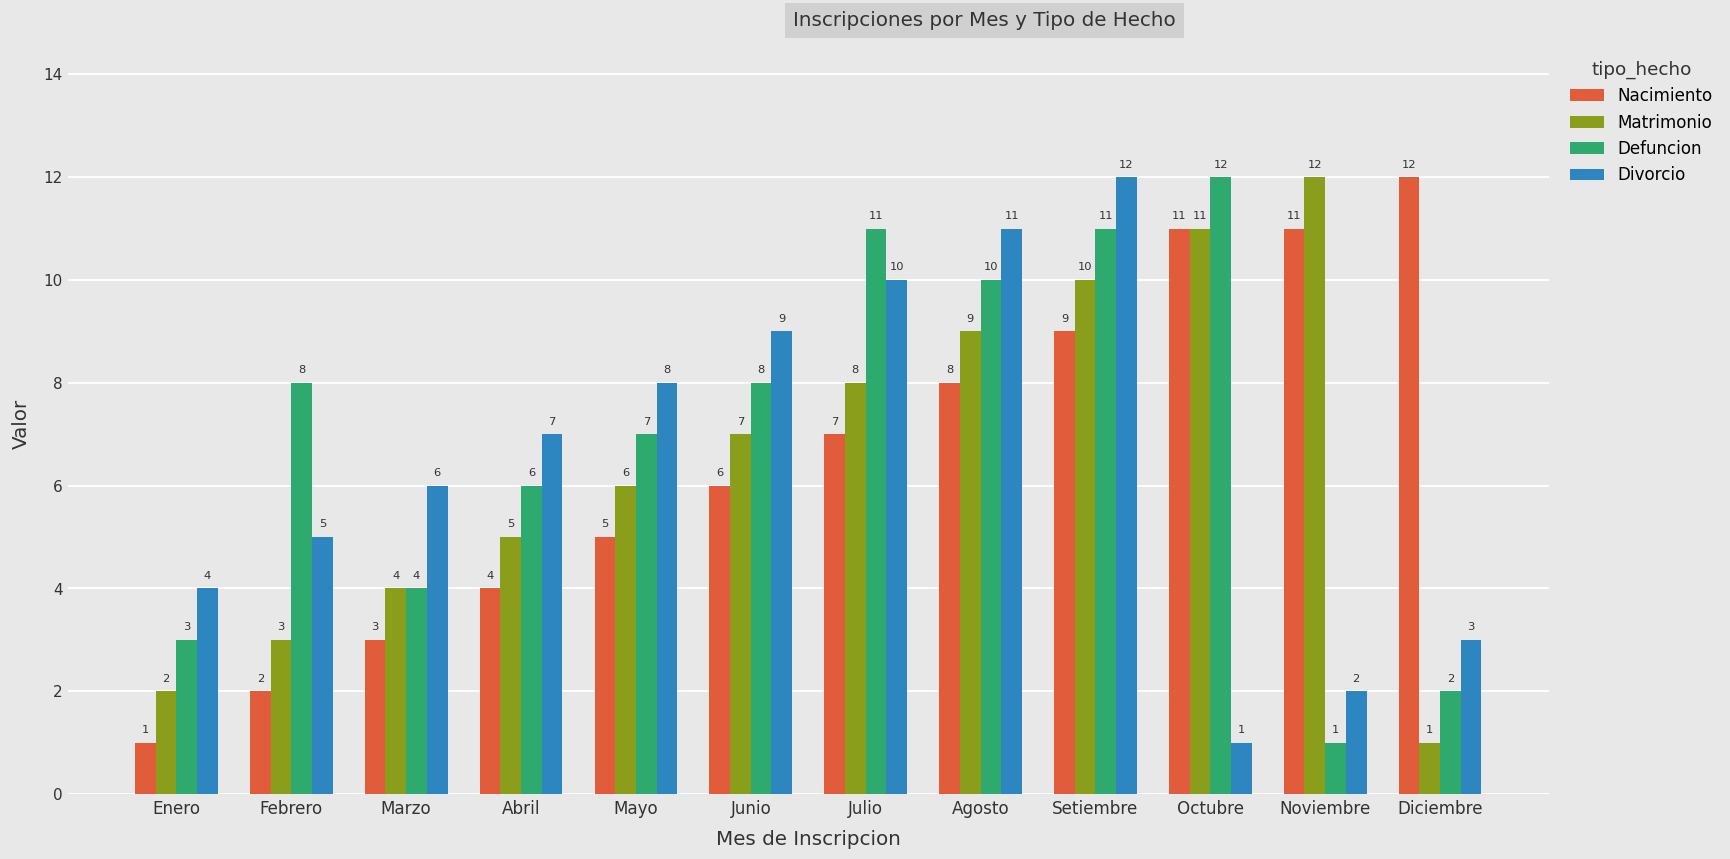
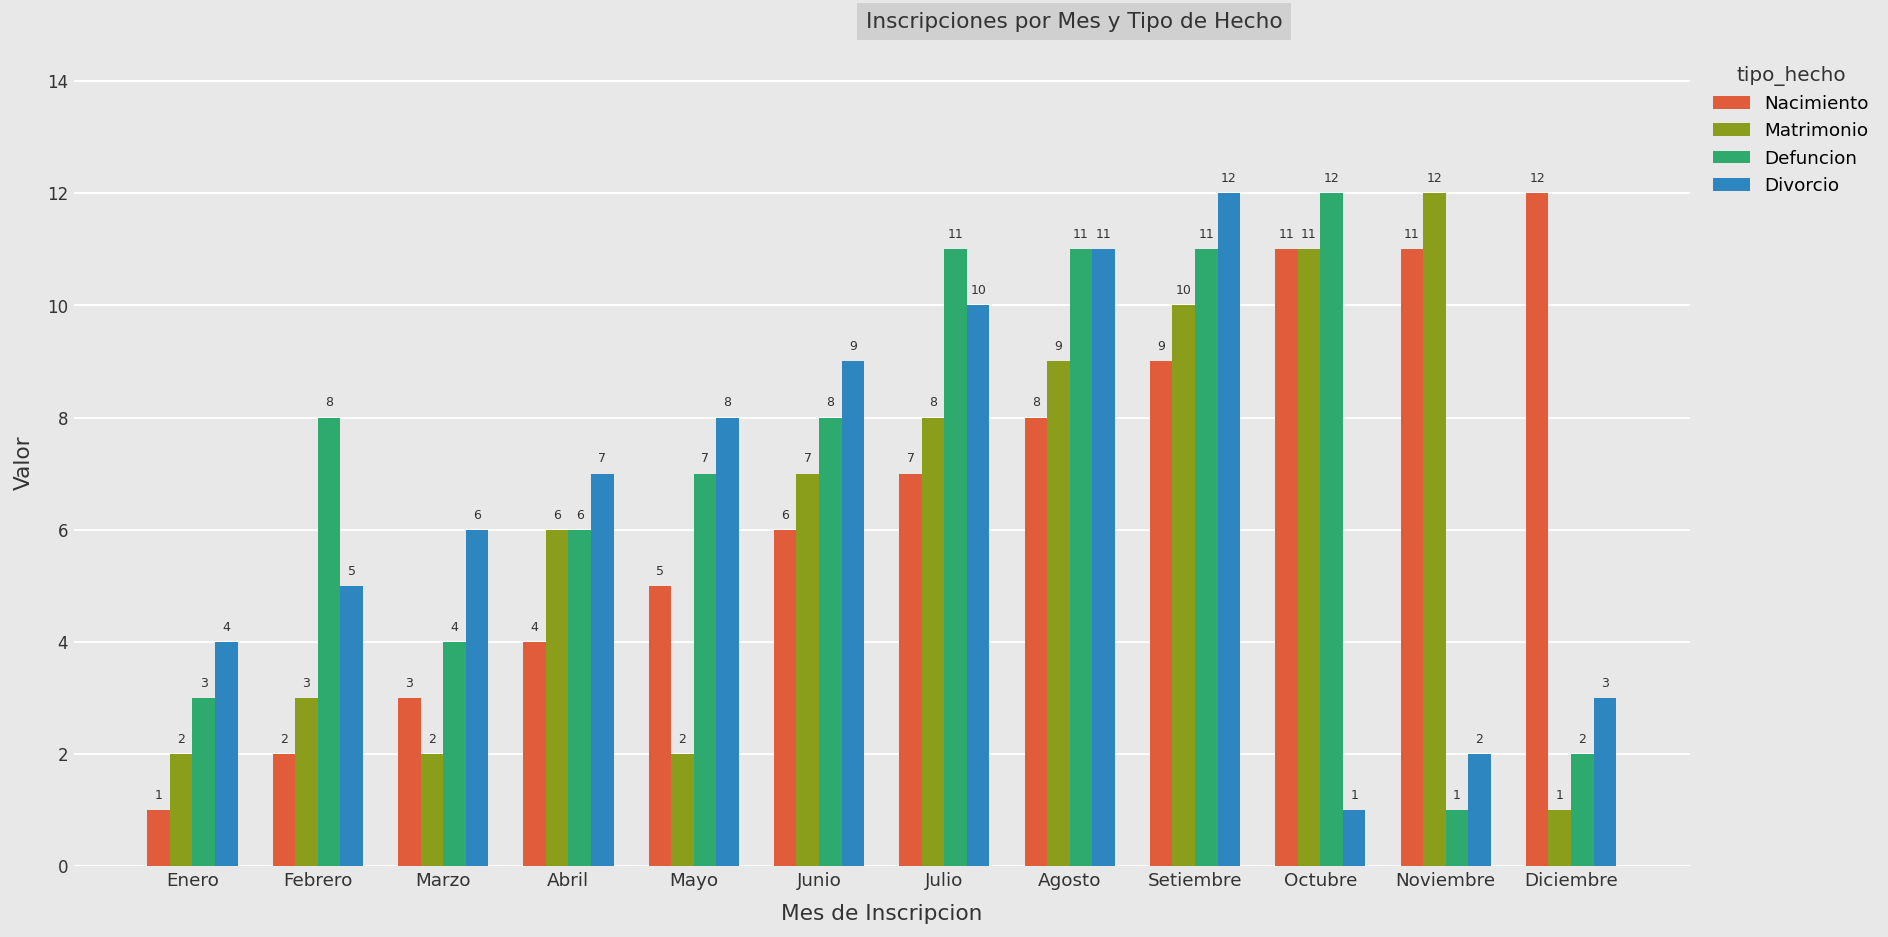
  {
    "Nacimiento": {
      "Enero": 1,
      "Febrero": 2,
      "Marzo": 3,
      "Abril": 4,
      "Mayo": 5,
      "Junio": 6,
      "Julio": 7,
      "Agosto": 8,
      "Setiembre": 9,
      "Octubre": 11,
      "Noviembre": 11,
      "Diciembre": 12
    },
    "Matrimonio": {
      "Enero": 2,
      "Febrero": 3,
-     "Marzo": 4,
-     "Abril": 5,
-     "Mayo": 6,
+     "Marzo": 2,
+     "Abril": 6,
+     "Mayo": 2,
      "Junio": 7,
      "Julio": 8,
      "Agosto": 9,
      "Setiembre": 10,
      "Octubre": 11,
      "Noviembre": 12,
      "Diciembre": 1
    },
    "Defuncion": {
      "Enero": 3,
      "Febrero": 8,
      "Marzo": 4,
      "Abril": 6,
      "Mayo": 7,
      "Junio": 8,
      "Julio": 11,
-     "Agosto": 10,
+     "Agosto": 11,
      "Setiembre": 11,
      "Octubre": 12,
      "Noviembre": 1,
      "Diciembre": 2
    },
    "Divorcio": {
      "Enero": 4,
      "Febrero": 5,
      "Marzo": 6,
      "Abril": 7,
      "Mayo": 8,
      "Junio": 9,
      "Julio": 10,
      "Agosto": 11,
      "Setiembre": 12,
      "Octubre": 1,
      "Noviembre": 2,
      "Diciembre": 3
    }
  }
